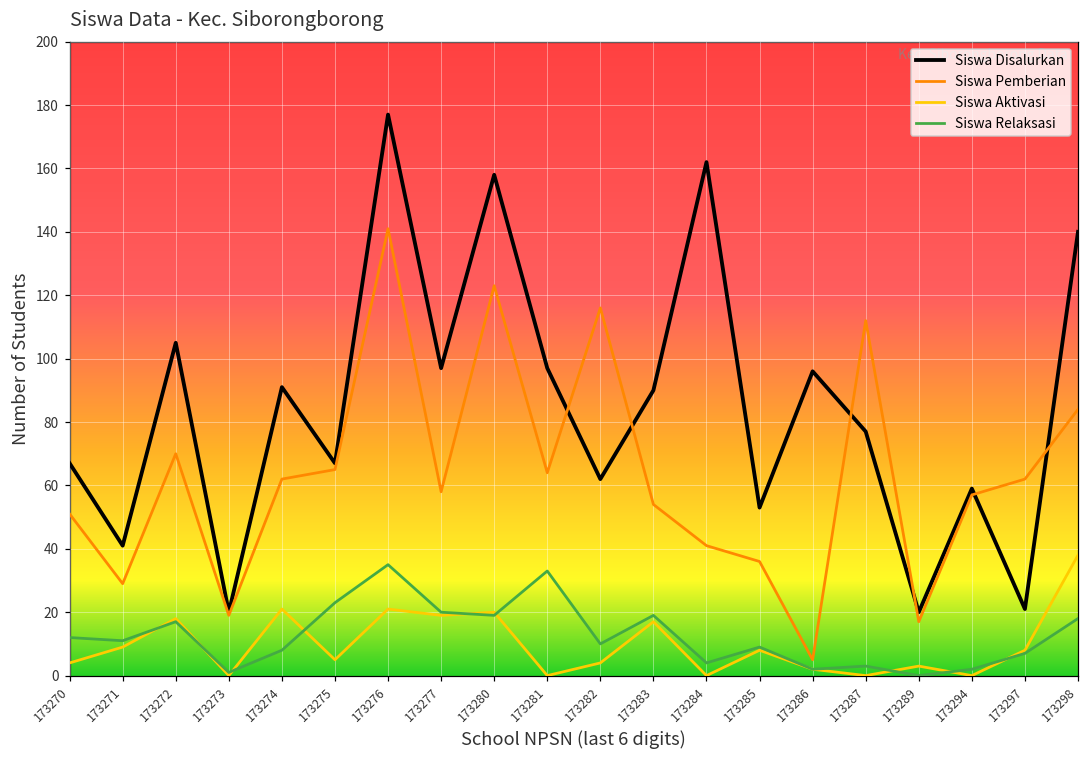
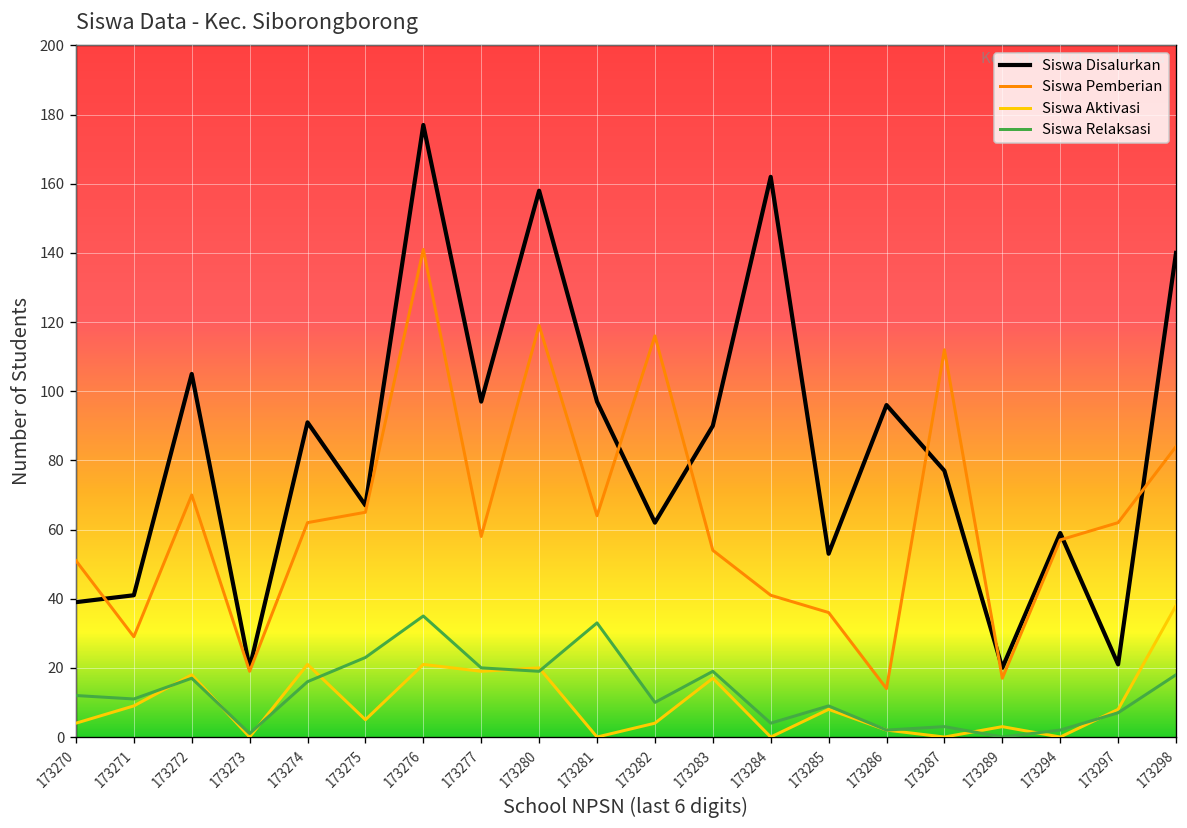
  {
    "Siswa Disalurkan": {
-     "173270": 67,
+     "173270": 39,
      "173271": 41,
      "173272": 105,
      "173273": 20,
      "173274": 91,
      "173275": 67,
      "173276": 177,
      "173277": 97,
      "173280": 158,
      "173281": 97,
      "173282": 62,
      "173283": 90,
      "173284": 162,
      "173285": 53,
      "173286": 96,
      "173287": 77,
      "173289": 20,
      "173294": 59,
      "173297": 21,
      "173298": 140
    },
    "Siswa Pemberian": {
      "173270": 51,
      "173271": 29,
      "173272": 70,
      "173273": 19,
      "173274": 62,
      "173275": 65,
      "173276": 141,
      "173277": 58,
-     "173280": 123,
+     "173280": 119,
      "173281": 64,
      "173282": 116,
      "173283": 54,
      "173284": 41,
      "173285": 36,
-     "173286": 5,
+     "173286": 14,
      "173287": 112,
      "173289": 17,
      "173294": 57,
      "173297": 62,
      "173298": 84
    },
    "Siswa Aktivasi": {
      "173270": 4,
      "173271": 9,
      "173272": 18,
      "173273": 0,
      "173274": 21,
      "173275": 5,
      "173276": 21,
      "173277": 19,
      "173280": 20,
      "173281": 0,
      "173282": 4,
      "173283": 17,
      "173284": 0,
      "173285": 8,
      "173287": 0,
      "173289": 3,
      "173294": 0,
      "173297": 8,
      "173298": 38
    },
    "Siswa Relaksasi": {
      "173270": 12,
      "173271": 11,
      "173272": 17,
      "173273": 1,
-     "173274": 8,
+     "173274": 16,
      "173275": 23,
      "173276": 35,
      "173277": 20,
      "173280": 19,
      "173281": 33,
      "173282": 10,
      "173283": 19,
      "173284": 4,
      "173285": 9,
      "173287": 3,
      "173289": 0,
      "173294": 2,
      "173297": 7,
      "173298": 18
    }
  }
